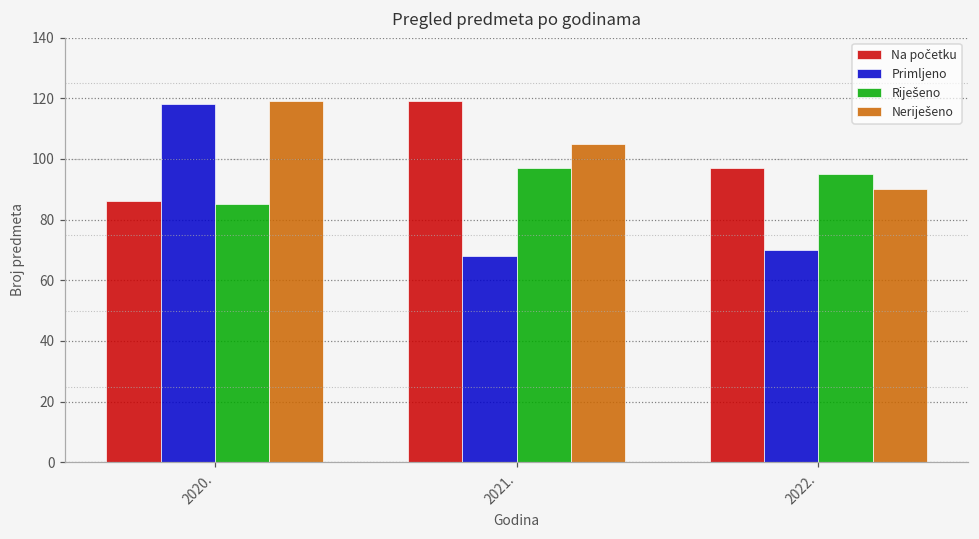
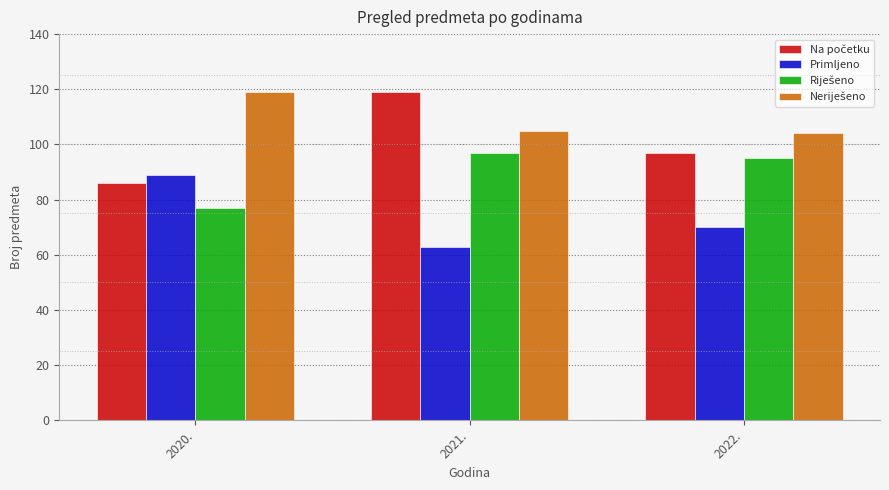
  {
    "Na početku": {
      "2020.": 86,
      "2021.": 119,
      "2022.": 97
    },
    "Primljeno": {
-     "2020.": 118,
-     "2021.": 68,
+     "2020.": 89,
+     "2021.": 63,
      "2022.": 70
    },
    "Riješeno": {
-     "2020.": 85,
+     "2020.": 77,
      "2021.": 97,
      "2022.": 95
    },
    "Neriješeno": {
      "2020.": 119,
      "2021.": 105,
-     "2022.": 90
+     "2022.": 104
    }
  }
